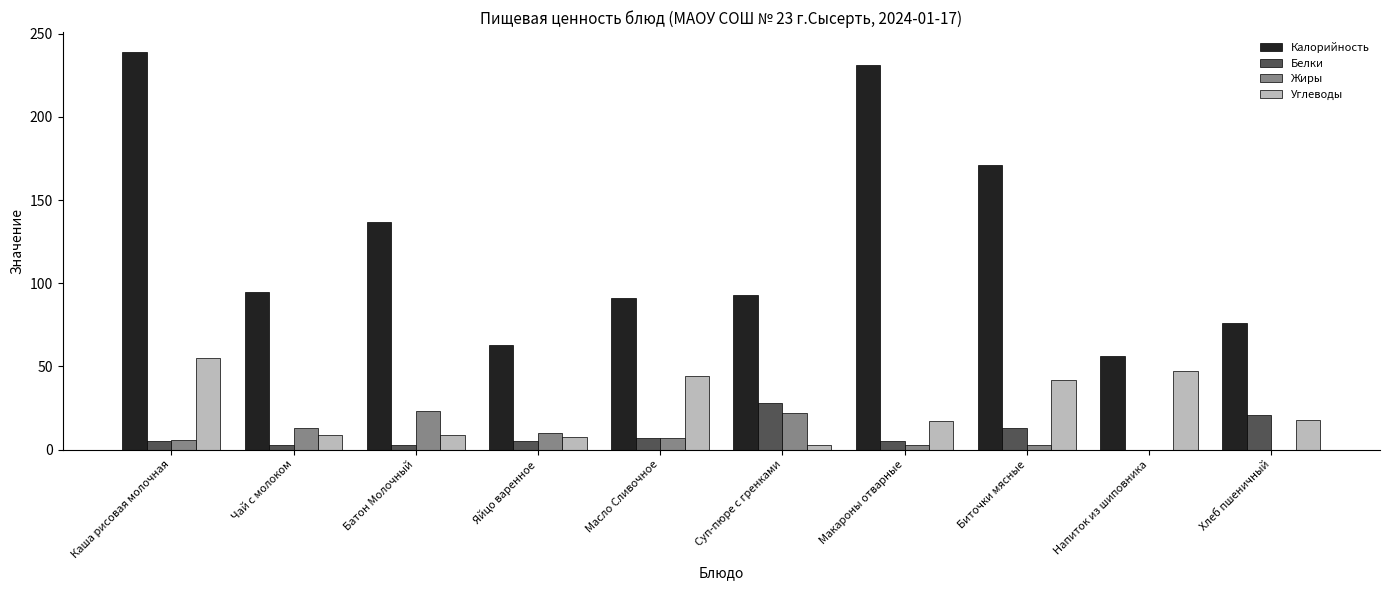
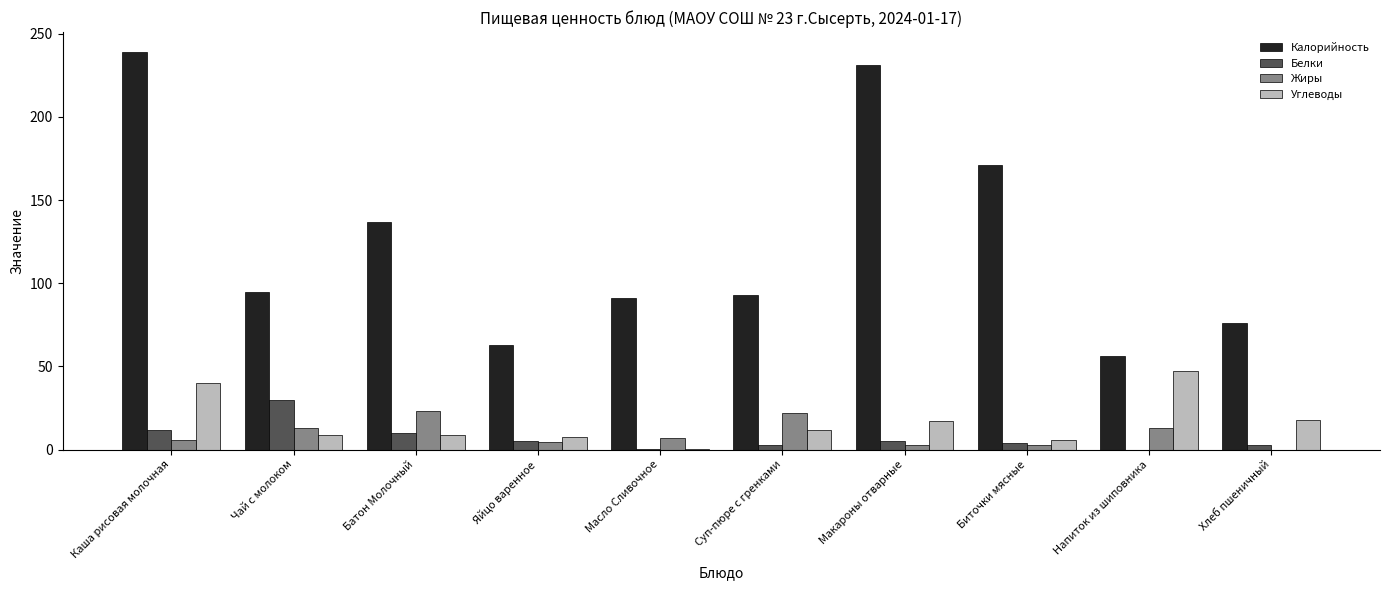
  {
    "Калорийность": {
      "Каша рисовая молочная": 239,
      "Чай с молоком": 95,
      "Батон Молочный": 137,
      "Яйцо варенное": 63,
      "Масло Сливочное": 91,
      "Суп-пюре с гренками": 93,
      "Макароны отварные": 231,
      "Биточки мясные": 171,
      "Напиток из шиповника": 56,
      "Хлеб пшеничный": 76
    },
    "Белки": {
-     "Каша рисовая молочная": 5,
-     "Чай с молоком": 3,
-     "Батон Молочный": 3,
+     "Каша рисовая молочная": 12,
+     "Чай с молоком": 30,
+     "Батон Молочный": 10,
      "Яйцо варенное": 5,
-     "Масло Сливочное": 7,
-     "Суп-пюре с гренками": 28,
+     "Масло Сливочное": 0,
+     "Суп-пюре с гренками": 3,
      "Макароны отварные": 5,
-     "Биточки мясные": 13,
+     "Биточки мясные": 4,
      "Напиток из шиповника": 0,
-     "Хлеб пшеничный": 21
+     "Хлеб пшеничный": 3
    },
    "Жиры": {
      "Каша рисовая молочная": 6,
      "Чай с молоком": 13,
      "Батон Молочный": 23,
-     "Яйцо варенное": 10,
+     "Яйцо варенное": 5,
      "Масло Сливочное": 7,
      "Суп-пюре с гренками": 22,
      "Макароны отварные": 3,
      "Биточки мясные": 3,
-     "Напиток из шиповника": 0,
+     "Напиток из шиповника": 13,
      "Хлеб пшеничный": 0
    },
    "Углеводы": {
-     "Каша рисовая молочная": 55,
+     "Каша рисовая молочная": 40,
      "Чай с молоком": 9,
      "Батон Молочный": 9,
      "Яйцо варенное": 7,
-     "Масло Сливочное": 44,
-     "Суп-пюре с гренками": 3,
+     "Масло Сливочное": 0,
+     "Суп-пюре с гренками": 12,
      "Макароны отварные": 17,
-     "Биточки мясные": 42,
+     "Биточки мясные": 6,
      "Напиток из шиповника": 47,
      "Хлеб пшеничный": 18
    }
  }
